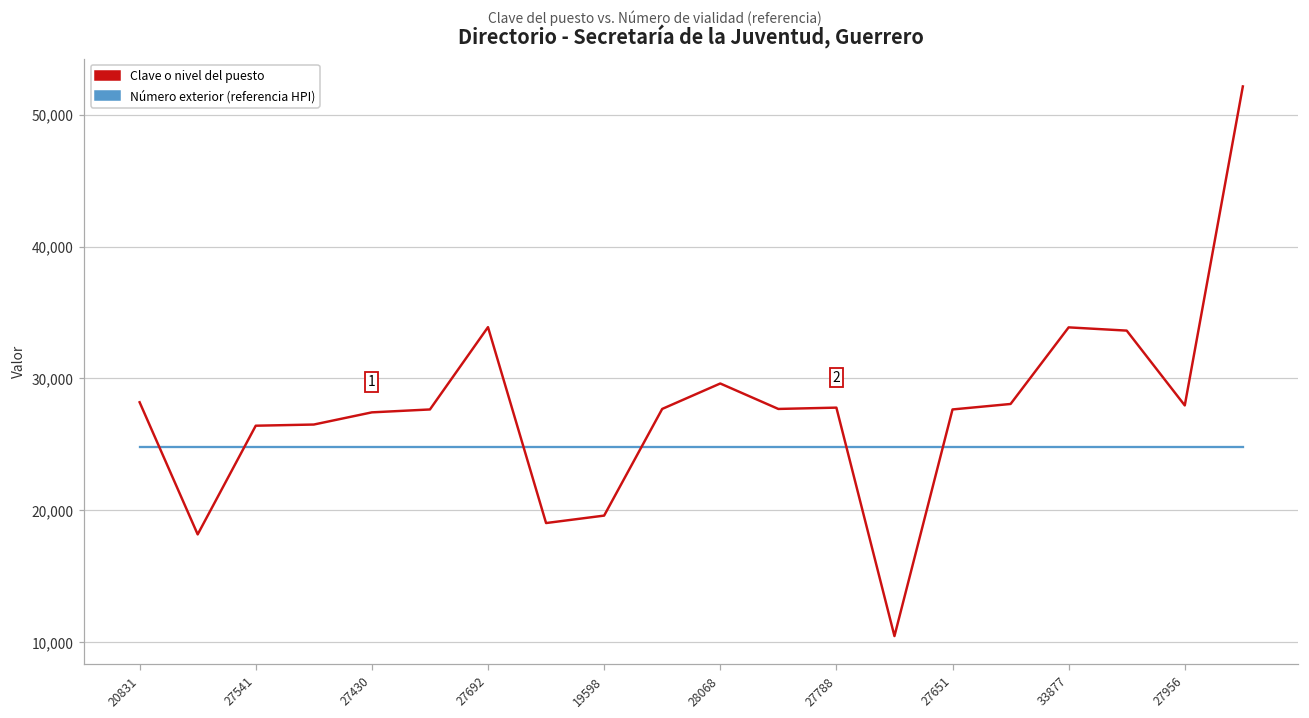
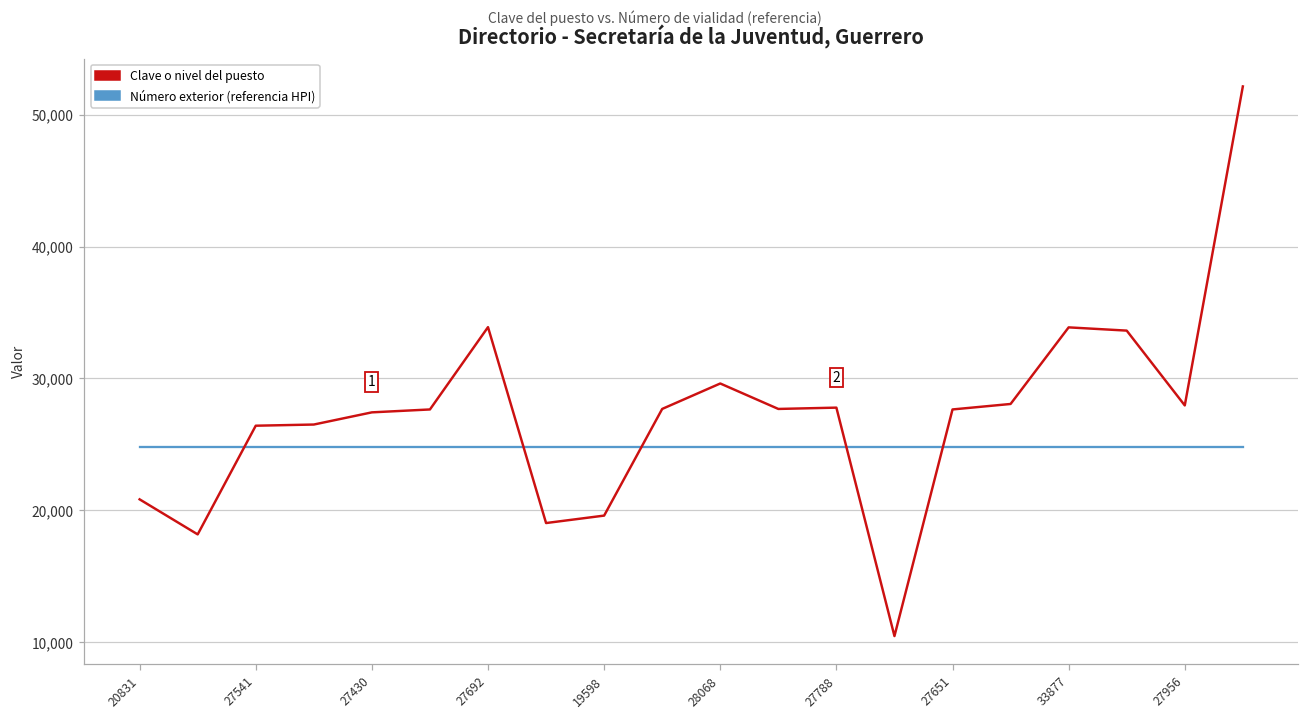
  {
    "Clave o nivel del puesto": {
-     "20831": "28,200",
+     "20831": "20,800",
      "27541": "26,400",
      "27692": "33,900",
      "19598": "19,600",
      "28068": "29,600",
      "27651": "27,700",
      "33877": "33,900",
      "27956": "28,000"
    },
    "Número exterior (referencia HPI)": {
      "20831": "24,800",
      "27541": "24,800",
      "27430": "24,800",
      "27692": "24,800",
      "19598": "24,800",
      "28068": "24,800",
      "27788": "24,800",
      "27651": "24,800",
      "33877": "24,800",
      "27956": "24,800"
    }
  }
